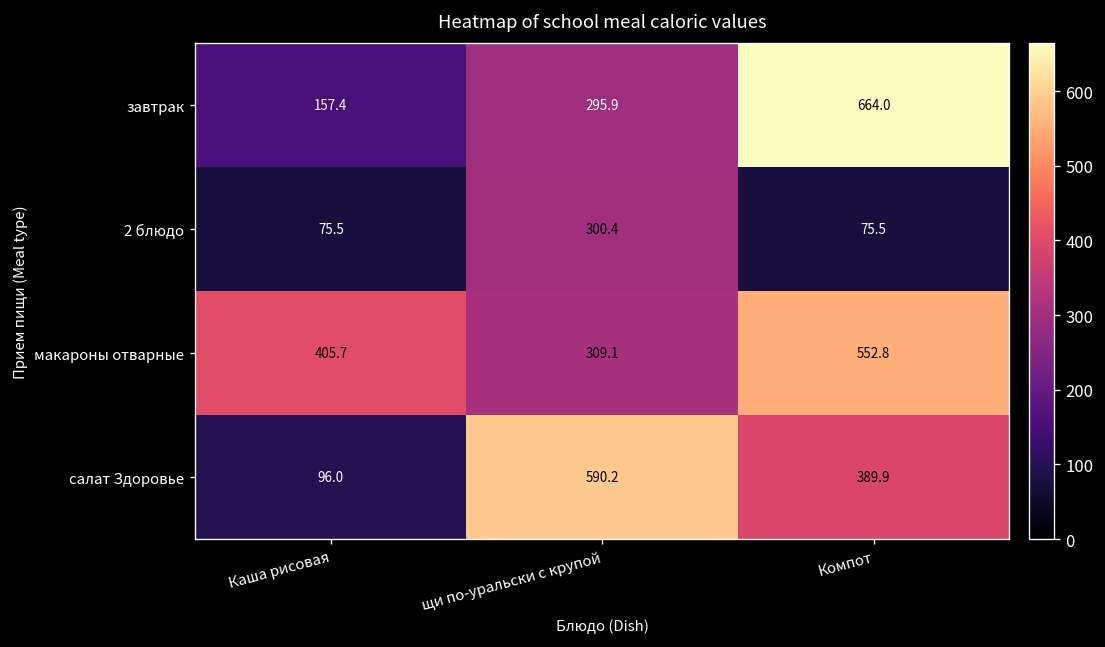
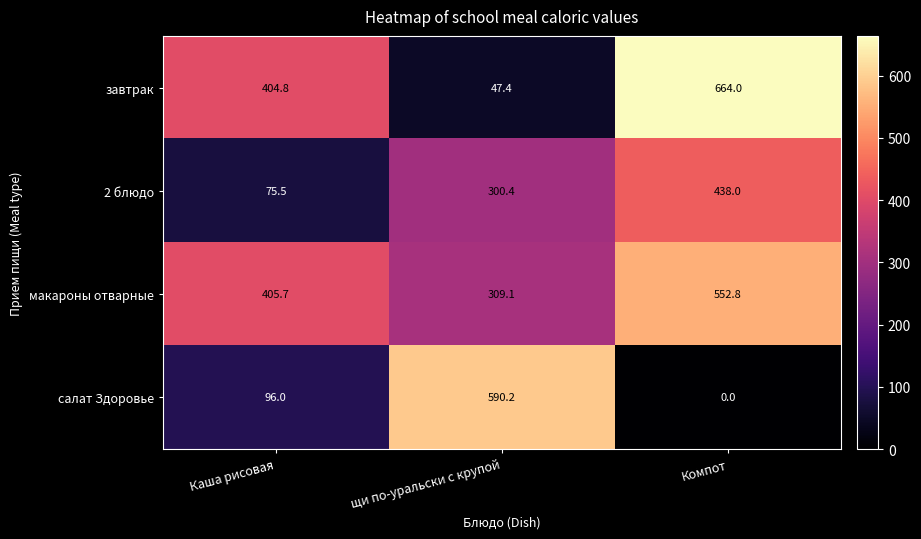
  {
    "завтрак": {
-     "Каша рисовая": 157.4,
-     "щи по-уральски с крупой": 295.9,
+     "Каша рисовая": 404.8,
+     "щи по-уральски с крупой": 47.4,
      "Компот": 664.0
    },
    "2 блюдо": {
      "Каша рисовая": 75.5,
      "щи по-уральски с крупой": 300.4,
-     "Компот": 75.5
+     "Компот": 438.0
    },
    "макароны отварные": {
      "Каша рисовая": 405.7,
      "щи по-уральски с крупой": 309.1,
      "Компот": 552.8
    },
    "салат Здоровье": {
      "Каша рисовая": 96.0,
      "щи по-уральски с крупой": 590.2,
-     "Компот": 389.9
+     "Компот": 0.0
    }
  }
